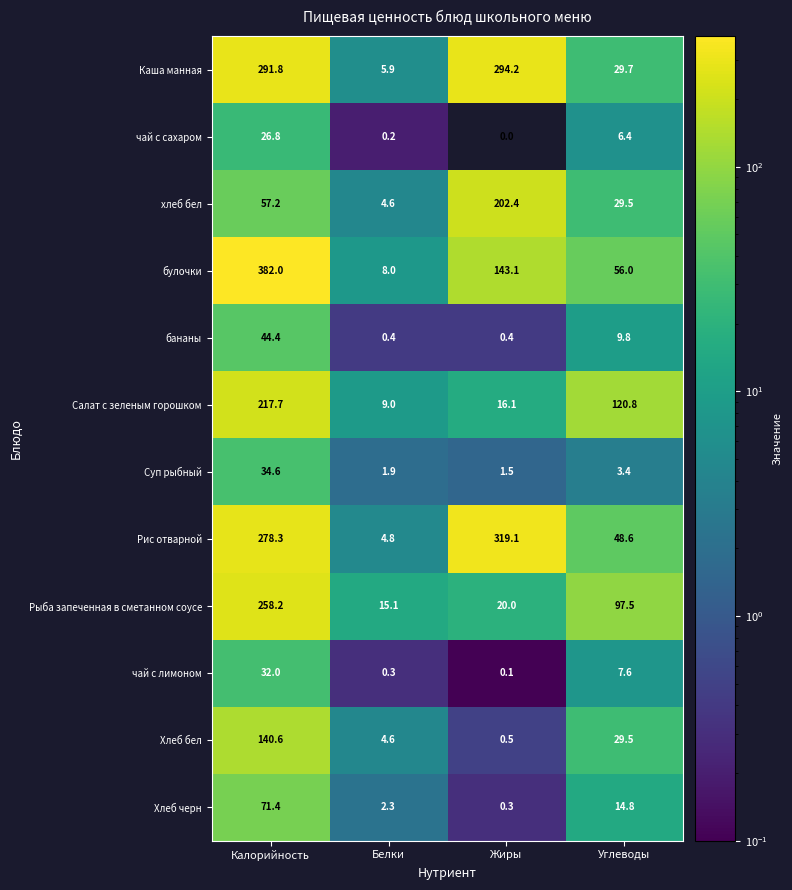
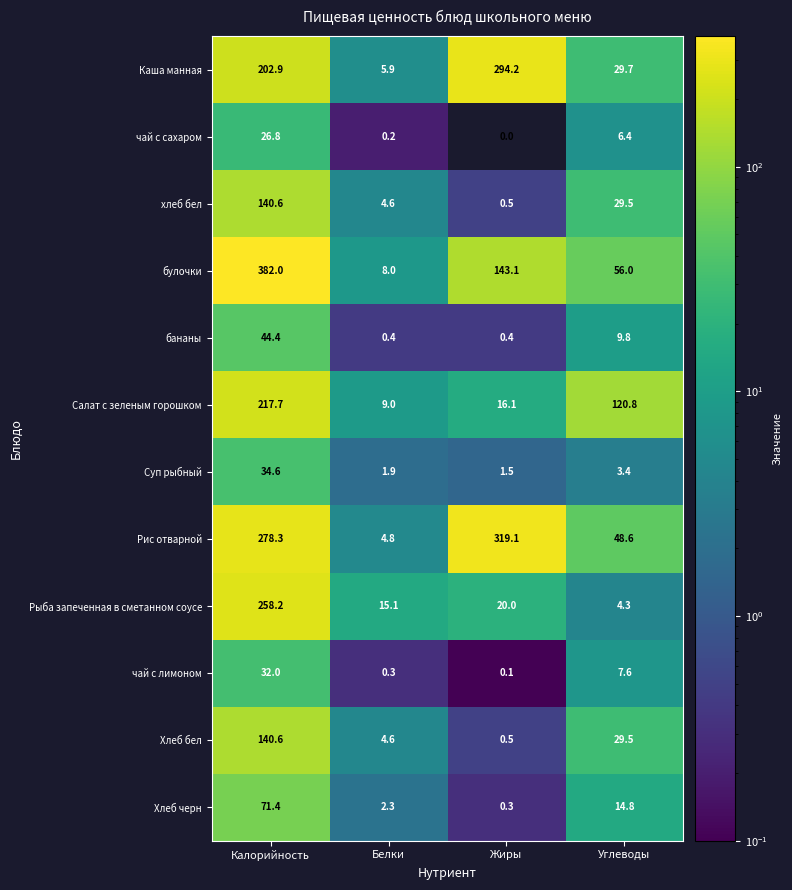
  {
    "Каша манная": {
-     "Калорийность": 291.8,
+     "Калорийность": 202.9,
      "Белки": 5.9,
      "Жиры": 294.2,
      "Углеводы": 29.7
    },
    "чай с сахаром": {
      "Калорийность": 26.8,
      "Белки": 0.2,
      "Углеводы": 6.4
    },
    "хлеб бел": {
-     "Калорийность": 57.2,
+     "Калорийность": 140.6,
      "Белки": 4.6,
-     "Жиры": 202.4,
+     "Жиры": 0.5,
      "Углеводы": 29.5
    },
    "булочки": {
      "Калорийность": 382.0,
      "Белки": 8.0,
      "Жиры": 143.1,
      "Углеводы": 56.0
    },
    "бананы": {
      "Калорийность": 44.4,
      "Белки": 0.4,
      "Жиры": 0.4,
      "Углеводы": 9.8
    },
    "Салат с зеленым горошком": {
      "Калорийность": 217.7,
      "Белки": 9.0,
      "Жиры": 16.1,
      "Углеводы": 120.8
    },
    "Суп рыбный": {
      "Калорийность": 34.6,
      "Белки": 1.9,
      "Жиры": 1.5,
      "Углеводы": 3.4
    },
    "Рис отварной": {
      "Калорийность": 278.3,
      "Белки": 4.8,
      "Жиры": 319.1,
      "Углеводы": 48.6
    },
    "Рыба запеченная в сметанном соусе": {
      "Калорийность": 258.2,
      "Белки": 15.1,
      "Жиры": 20.0,
-     "Углеводы": 97.5
+     "Углеводы": 4.3
    },
    "чай с лимоном": {
      "Калорийность": 32.0,
      "Белки": 0.3,
      "Жиры": 0.1,
      "Углеводы": 7.6
    },
    "Хлеб бел": {
      "Калорийность": 140.6,
      "Белки": 4.6,
      "Жиры": 0.5,
      "Углеводы": 29.5
    },
    "Хлеб черн": {
      "Калорийность": 71.4,
      "Белки": 2.3,
      "Жиры": 0.3,
      "Углеводы": 14.8
    }
  }
